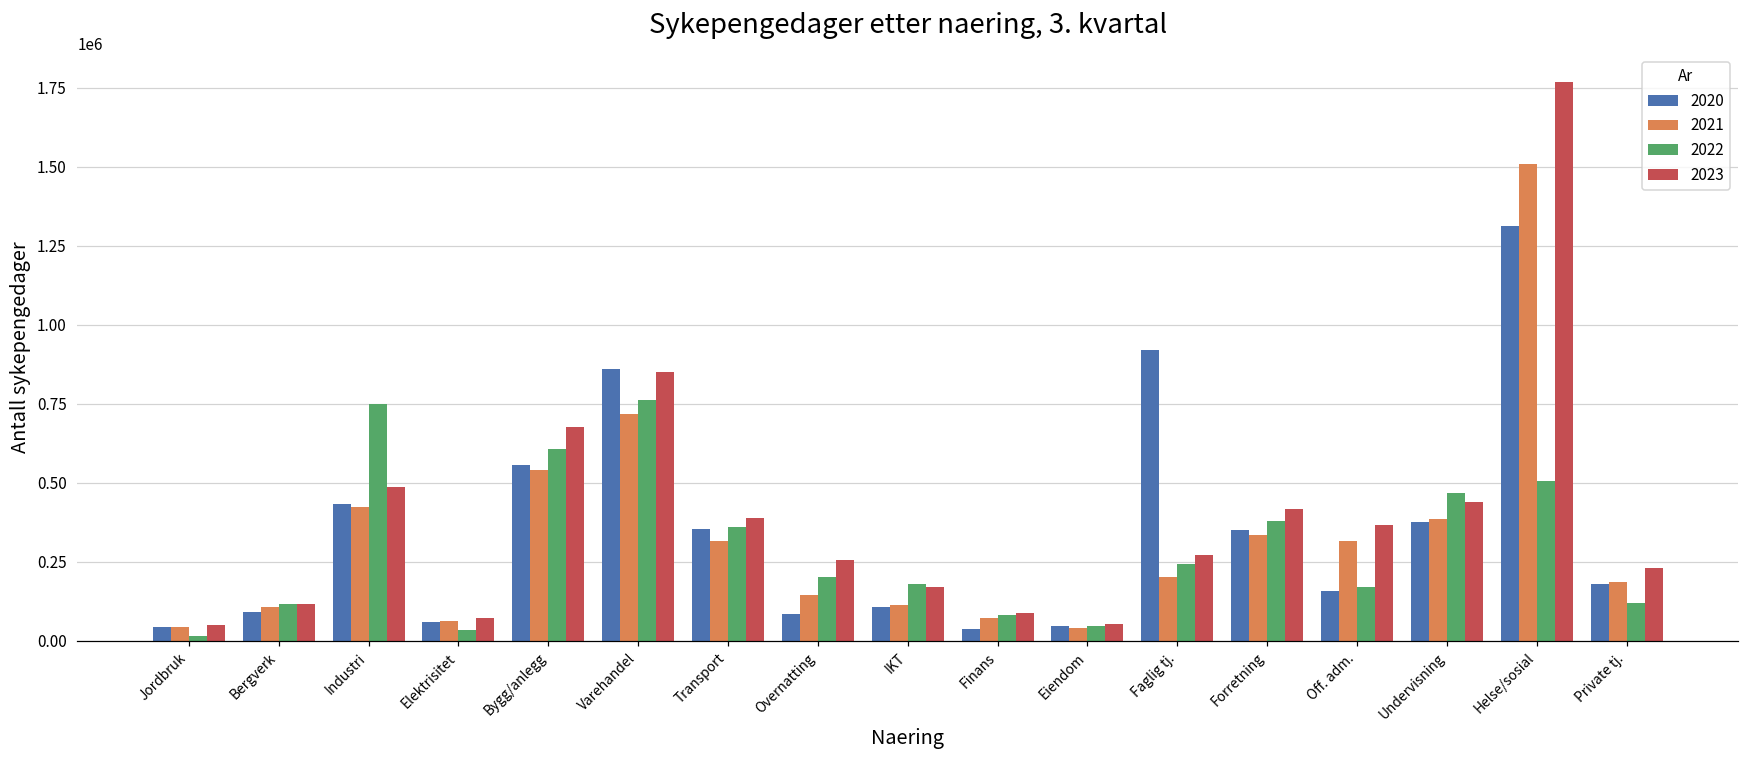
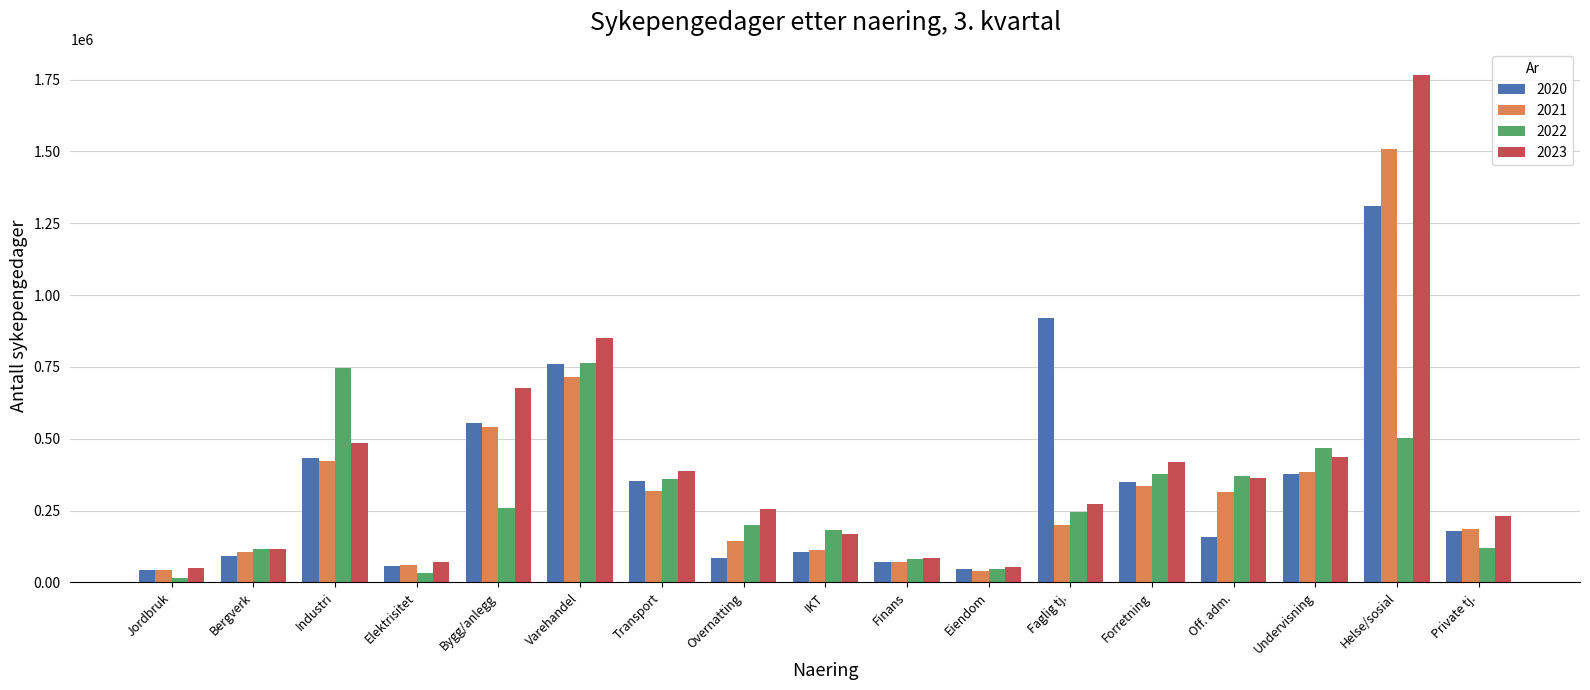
  {
    "2020": {
      "Jordbruk": 40000,
      "Bergverk": 90000,
      "Industri": 430000,
      "Elektrisitet": 60000,
      "Bygg/anlegg": 550000,
-     "Varehandel": 860000,
+     "Varehandel": 760000,
      "Transport": 350000,
      "Overnatting": 80000,
      "IKT": 110000,
-     "Finans": 40000,
+     "Finans": 70000,
      "Eiendom": 50000,
      "Faglig tj.": 920000,
      "Forretning": 350000,
      "Off. adm.": 160000,
      "Undervisning": 380000,
      "Helse/sosial": 1310000,
      "Private tj.": 180000
    },
    "2022": {
      "Jordbruk": 10000,
      "Bergverk": 120000,
      "Industri": 750000,
      "Elektrisitet": 30000,
-     "Bygg/anlegg": 610000,
+     "Bygg/anlegg": 260000,
      "Varehandel": 760000,
      "Transport": 360000,
      "Overnatting": 200000,
      "IKT": 180000,
      "Finans": 80000,
      "Eiendom": 50000,
      "Faglig tj.": 240000,
      "Forretning": 380000,
-     "Off. adm.": 170000,
+     "Off. adm.": 370000,
      "Undervisning": 470000,
      "Helse/sosial": 500000,
      "Private tj.": 120000
    }
  }
